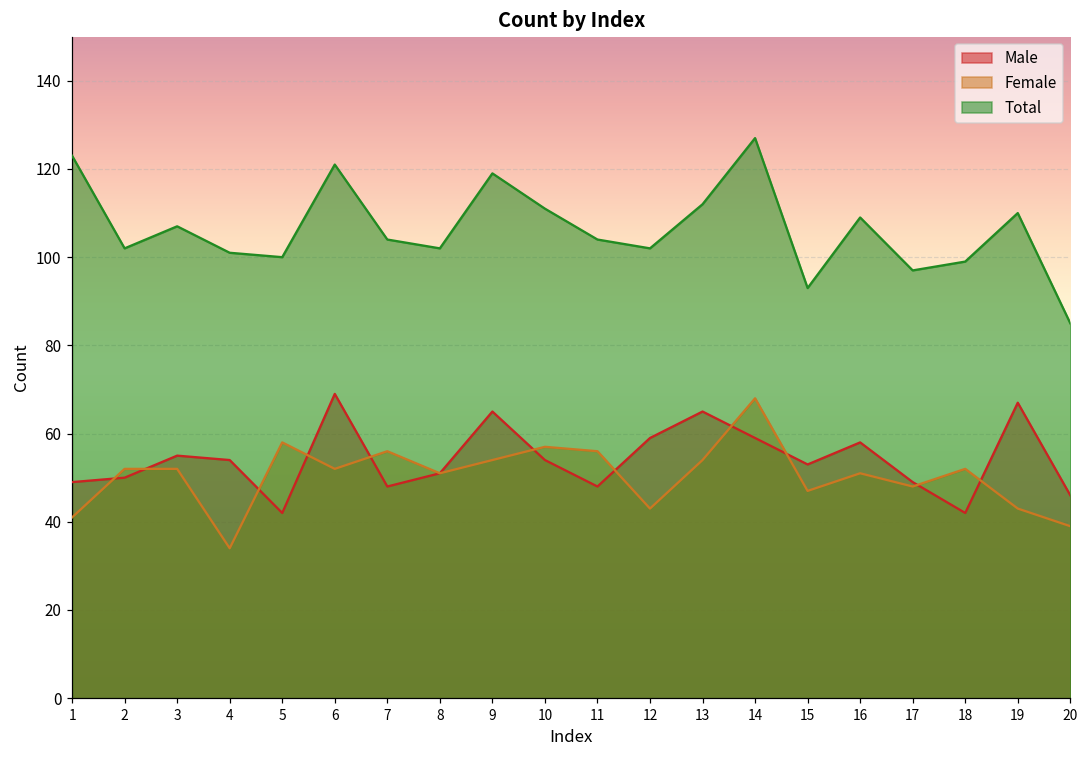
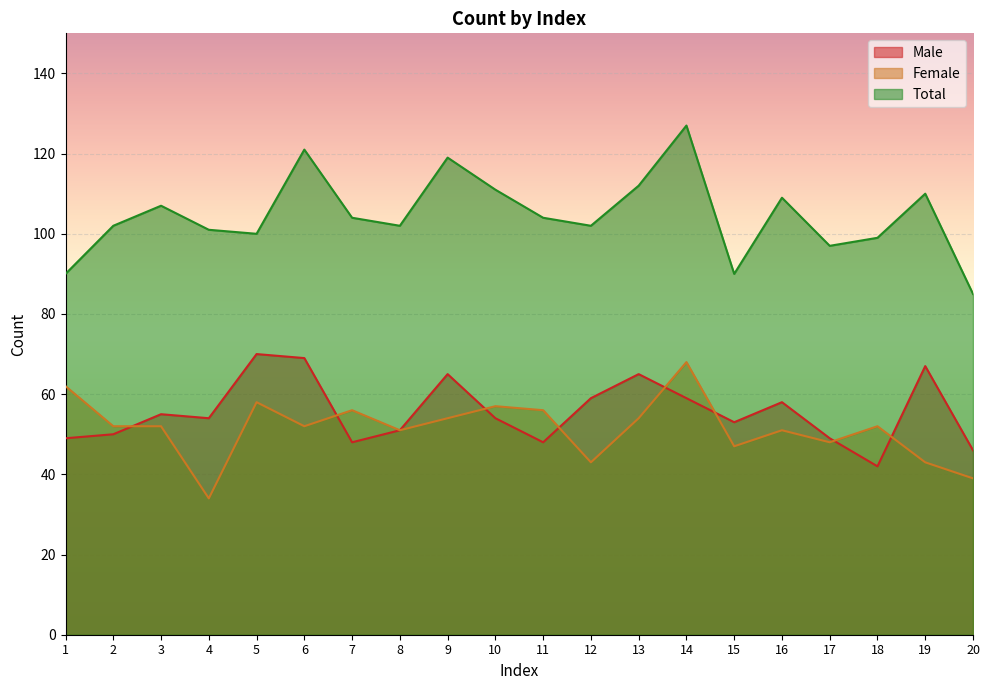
  {
    "Male": {
      "1": 49,
      "2": 50,
      "3": 55,
      "4": 54,
-     "5": 42,
+     "5": 70,
      "6": 69,
      "7": 48,
      "9": 65,
      "10": 54,
      "11": 48,
      "12": 59,
      "13": 65,
      "14": 59,
      "15": 53,
      "16": 58,
      "17": 49,
      "18": 42,
      "19": 67,
      "20": 46
    },
    "Female": {
-     "1": 41,
+     "1": 62,
      "2": 52,
      "3": 52,
      "4": 34,
      "5": 58,
      "6": 52,
      "7": 56,
      "9": 54,
      "10": 57,
      "11": 56,
      "12": 43,
      "13": 54,
      "14": 68,
      "15": 47,
      "16": 51,
      "17": 48,
      "18": 52,
      "19": 43,
      "20": 39
    },
    "Total": {
-     "1": 123,
+     "1": 90,
      "2": 102,
      "3": 107,
      "4": 101,
      "5": 100,
      "6": 121,
      "7": 104,
      "8": 102,
      "9": 119,
      "10": 111,
      "11": 104,
      "12": 102,
      "13": 112,
      "14": 127,
-     "15": 93,
+     "15": 90,
      "16": 109,
      "17": 97,
      "18": 99,
      "19": 110,
      "20": 85
    }
  }
